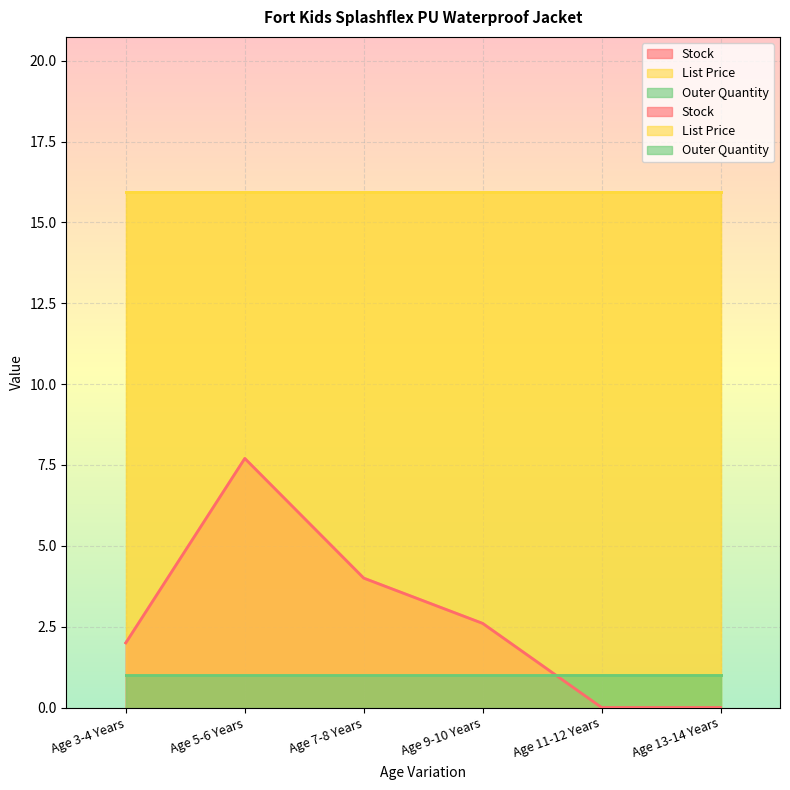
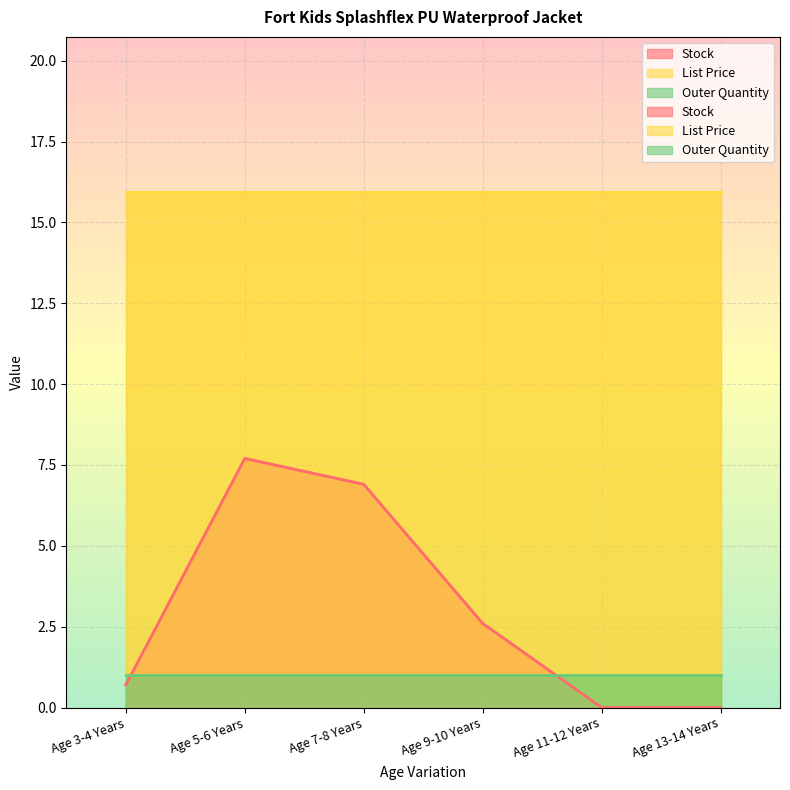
  {
    "Stock": {
-     "Age 3-4 Years": 2.0,
+     "Age 3-4 Years": 0.7,
      "Age 5-6 Years": 7.7,
-     "Age 7-8 Years": 4.0,
+     "Age 7-8 Years": 6.9,
      "Age 9-10 Years": 2.6,
      "Age 11-12 Years": 0.0,
      "Age 13-14 Years": 0.0
    },
    "List Price": {
      "Age 3-4 Years": 16.0,
      "Age 5-6 Years": 16.0,
      "Age 7-8 Years": 16.0,
      "Age 9-10 Years": 16.0,
      "Age 11-12 Years": 16.0,
      "Age 13-14 Years": 16.0
    },
    "Outer Quantity": {
      "Age 3-4 Years": 1.0,
      "Age 5-6 Years": 1.0,
      "Age 7-8 Years": 1.0,
      "Age 9-10 Years": 1.0,
      "Age 11-12 Years": 1.0,
      "Age 13-14 Years": 1.0
    }
  }
